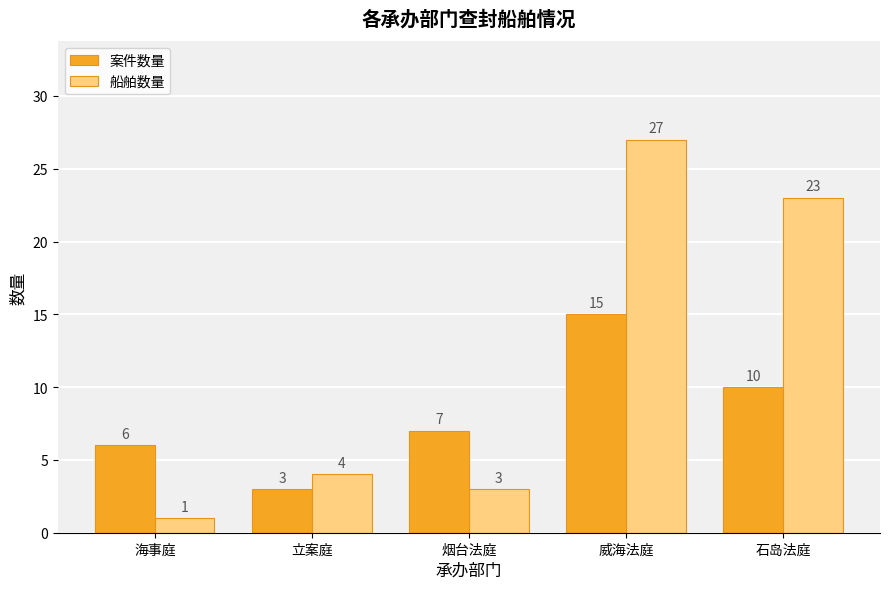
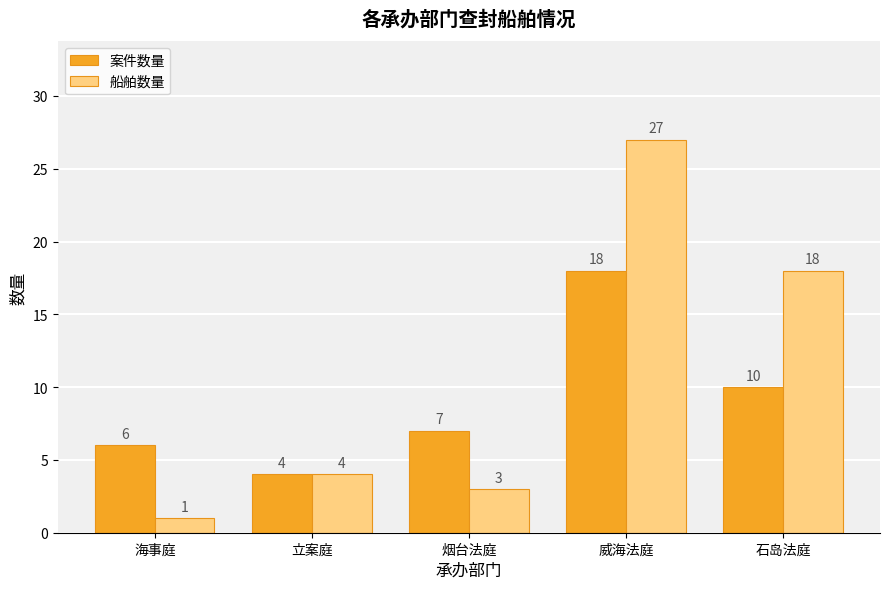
  {
    "案件数量": {
      "海事庭": 6,
-     "立案庭": 3,
+     "立案庭": 4,
      "烟台法庭": 7,
-     "威海法庭": 15,
+     "威海法庭": 18,
      "石岛法庭": 10
    },
    "船舶数量": {
      "海事庭": 1,
      "立案庭": 4,
      "烟台法庭": 3,
      "威海法庭": 27,
-     "石岛法庭": 23
+     "石岛法庭": 18
    }
  }
